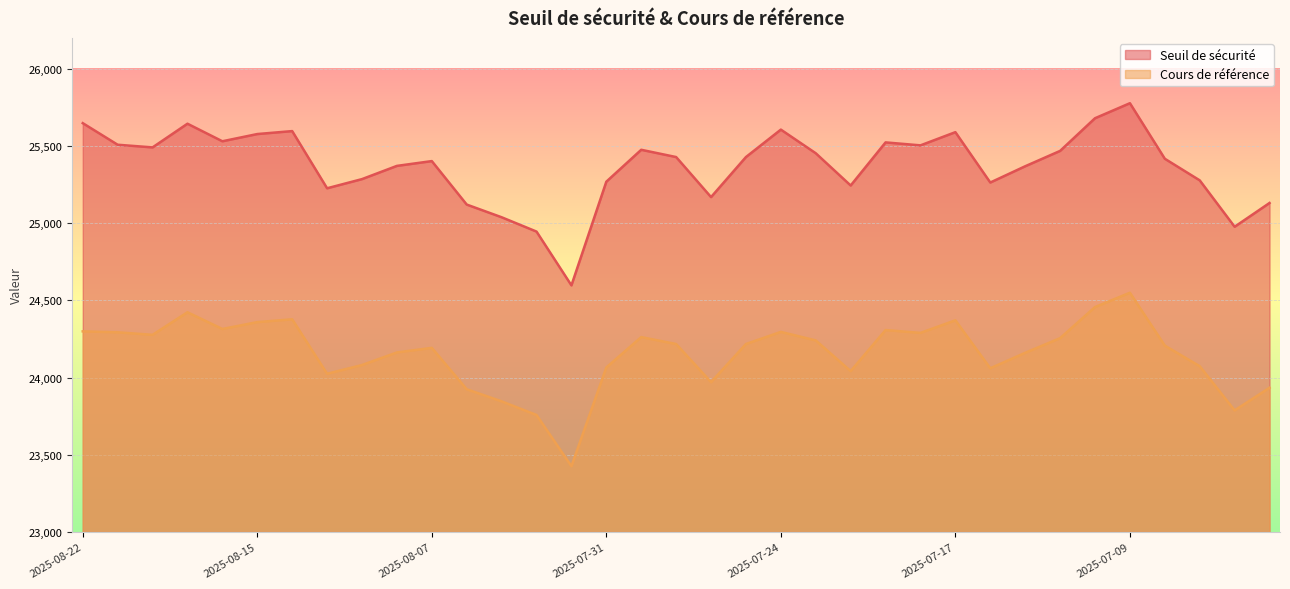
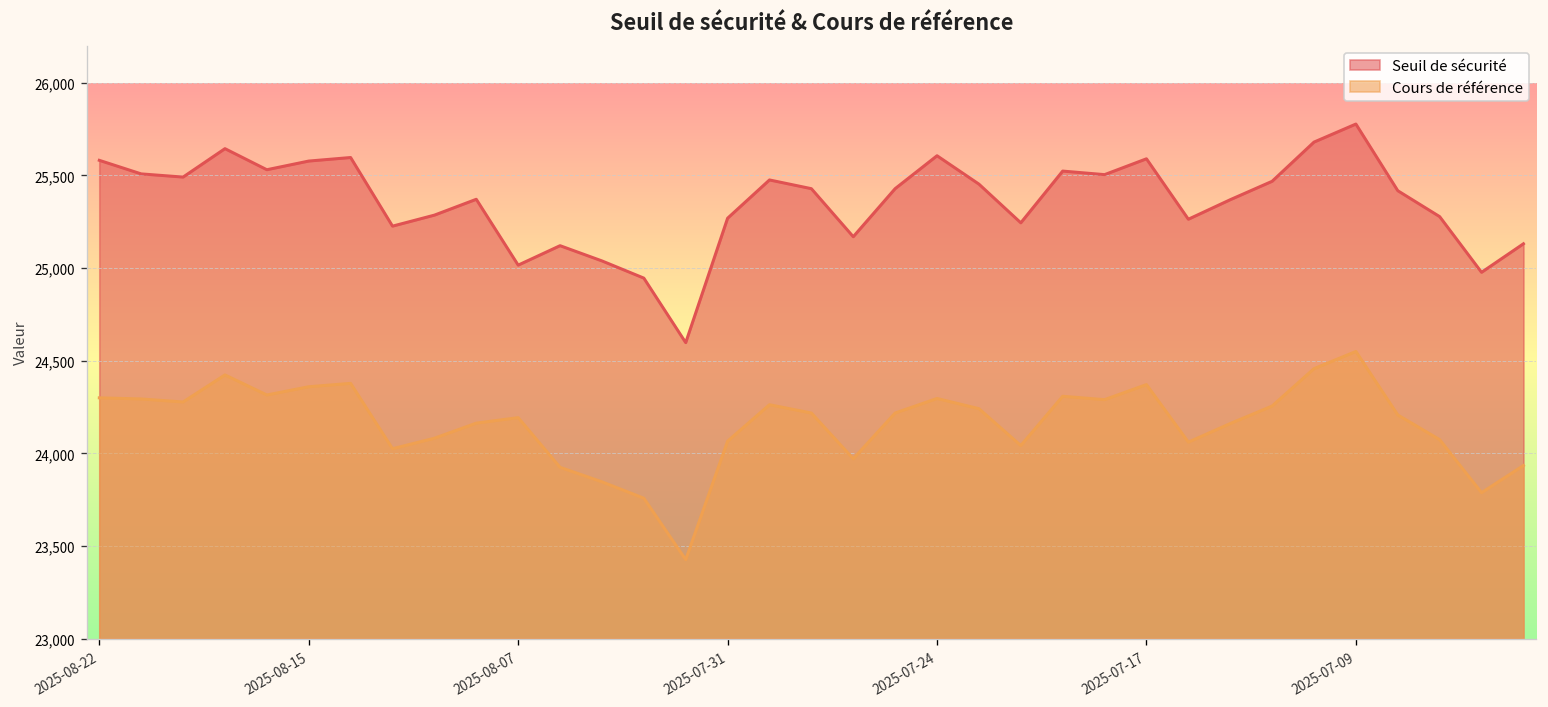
  {
    "Seuil de sécurité": {
-     "2025-08-22": "25,650",
+     "2025-08-22": "25,580",
      "2025-08-15": "25,580",
-     "2025-08-07": "25,400",
+     "2025-08-07": "25,020",
      "2025-07-31": "25,270",
      "2025-07-24": "25,610",
      "2025-07-17": "25,590",
      "2025-07-09": "25,780"
    },
    "Cours de référence": {
      "2025-08-22": "24,300",
      "2025-08-15": "24,360",
      "2025-08-07": "24,190",
      "2025-07-31": "24,070",
      "2025-07-24": "24,300",
      "2025-07-17": "24,370",
      "2025-07-09": "24,550"
    }
  }
